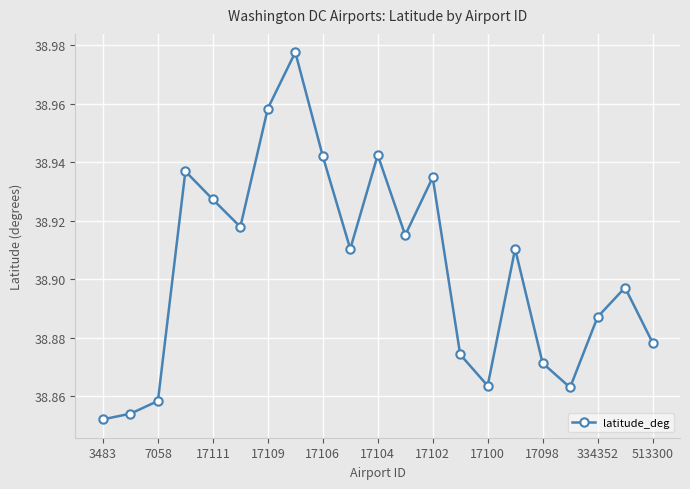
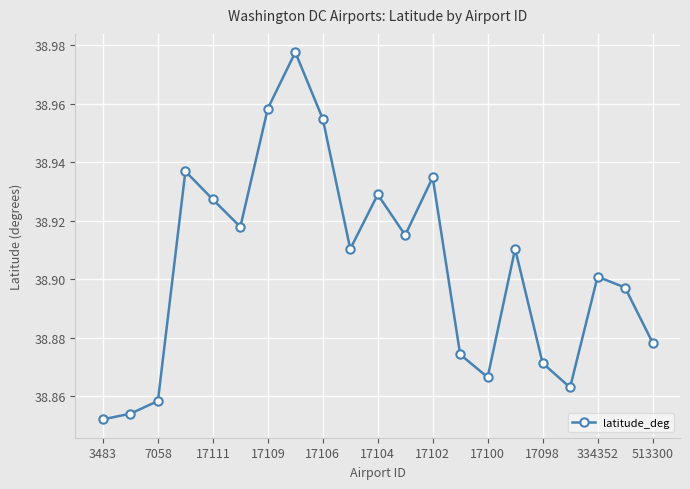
  {
    "3483": 38.852,
    "7058": 38.858,
    "17111": 38.927,
    "17109": 38.958,
-   "17106": 38.942,
-   "17104": 38.943,
+   "17106": 38.955,
+   "17104": 38.929,
    "17102": 38.935,
-   "17100": 38.864,
+   "17100": 38.867,
    "17098": 38.871,
-   "334352": 38.887,
+   "334352": 38.901,
    "513300": 38.878
  }
